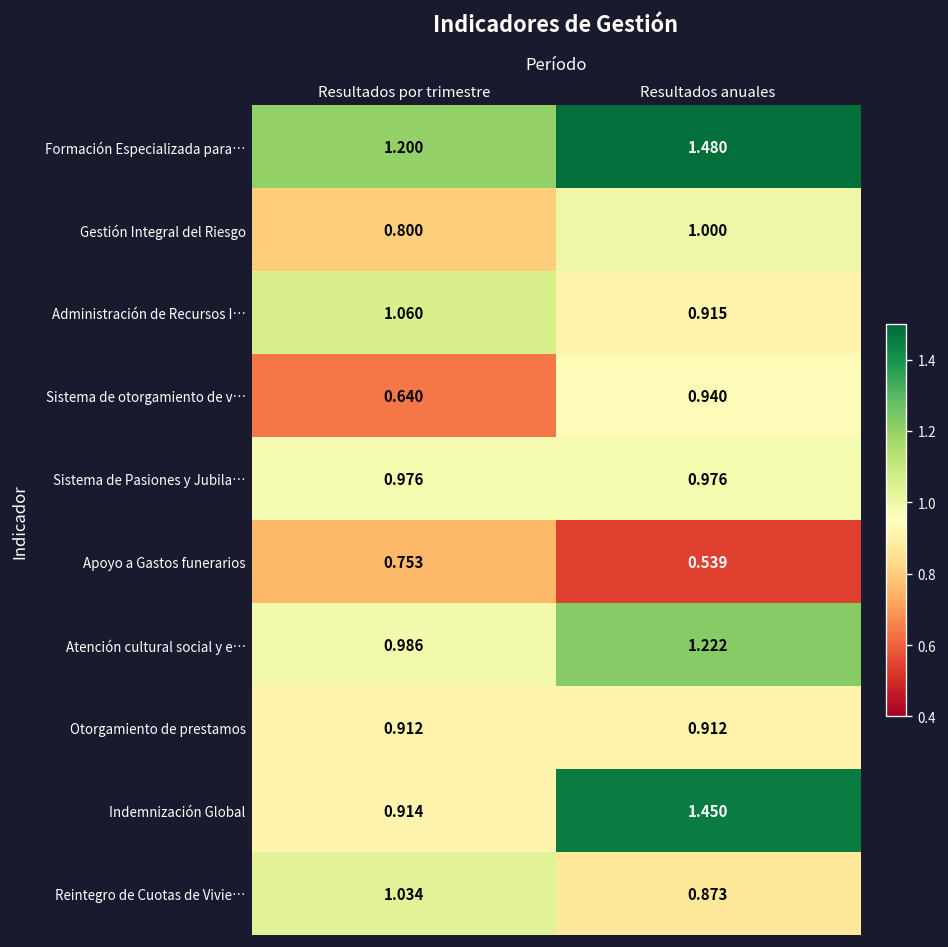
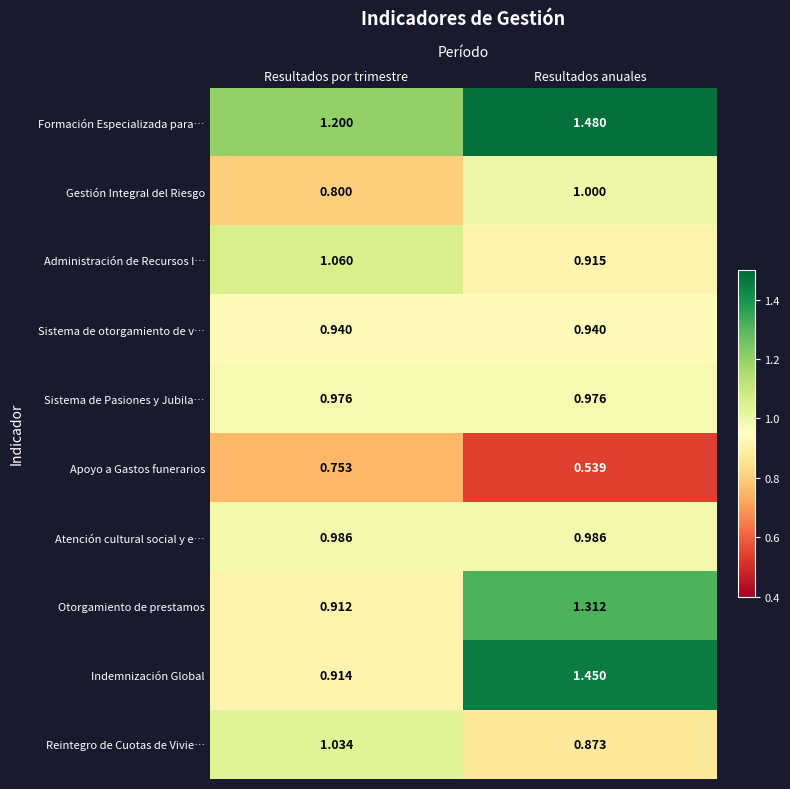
  {
    "Formación Especializada para…": {
      "Resultados por trimestre": 1.200,
      "Resultados anuales": 1.480
    },
    "Gestión Integral del Riesgo": {
      "Resultados por trimestre": 0.800,
      "Resultados anuales": 1.000
    },
    "Administración de Recursos I…": {
      "Resultados por trimestre": 1.060,
      "Resultados anuales": 0.915
    },
    "Sistema de otorgamiento de v…": {
-     "Resultados por trimestre": 0.640,
+     "Resultados por trimestre": 0.940,
      "Resultados anuales": 0.940
    },
    "Sistema de Pasiones y Jubila…": {
      "Resultados por trimestre": 0.976,
      "Resultados anuales": 0.976
    },
    "Apoyo a Gastos funerarios": {
      "Resultados por trimestre": 0.753,
      "Resultados anuales": 0.539
    },
    "Atención cultural social y e…": {
      "Resultados por trimestre": 0.986,
-     "Resultados anuales": 1.222
+     "Resultados anuales": 0.986
    },
    "Otorgamiento de prestamos": {
      "Resultados por trimestre": 0.912,
-     "Resultados anuales": 0.912
+     "Resultados anuales": 1.312
    },
    "Indemnización Global": {
      "Resultados por trimestre": 0.914,
      "Resultados anuales": 1.450
    },
    "Reintegro de Cuotas de Vivie…": {
      "Resultados por trimestre": 1.034,
      "Resultados anuales": 0.873
    }
  }
